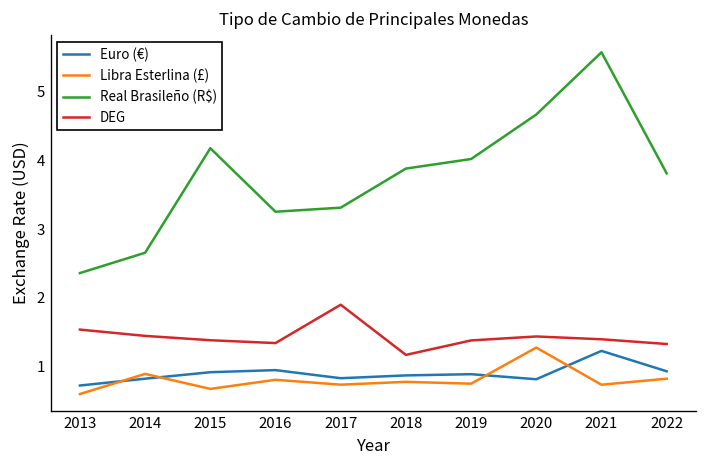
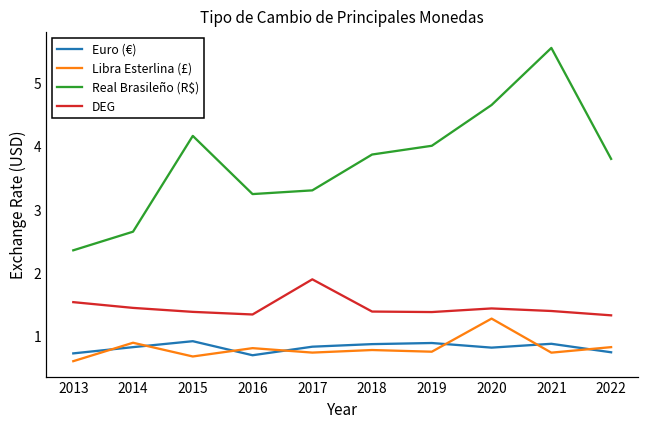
  {
    "Euro (€)": {
      "2013": 0.7,
      "2014": 0.8,
      "2015": 0.9,
-     "2016": 1.0,
+     "2016": 0.7,
      "2017": 0.8,
      "2018": 0.9,
      "2019": 0.9,
      "2020": 0.8,
-     "2021": 1.2,
-     "2022": 0.9
+     "2021": 0.9,
+     "2022": 0.7
    },
    "Libra Esterlina (£)": {
      "2013": 0.6,
      "2014": 0.9,
      "2015": 0.7,
      "2016": 0.8,
      "2017": 0.7,
      "2018": 0.8,
      "2019": 0.8,
      "2020": 1.3,
      "2021": 0.7,
      "2022": 0.8
    },
    "Real Brasileño (R$)": {
      "2013": 2.4,
      "2014": 2.7,
      "2015": 4.2,
      "2016": 3.3,
      "2017": 3.3,
      "2018": 3.9,
      "2019": 4.0,
      "2020": 4.7,
      "2021": 5.6,
      "2022": 3.8
    },
    "DEG": {
      "2013": 1.5,
      "2014": 1.4,
      "2015": 1.4,
      "2016": 1.3,
      "2017": 1.9,
-     "2018": 1.2,
+     "2018": 1.4,
      "2019": 1.4,
      "2020": 1.4,
      "2021": 1.4,
      "2022": 1.3
    }
  }
